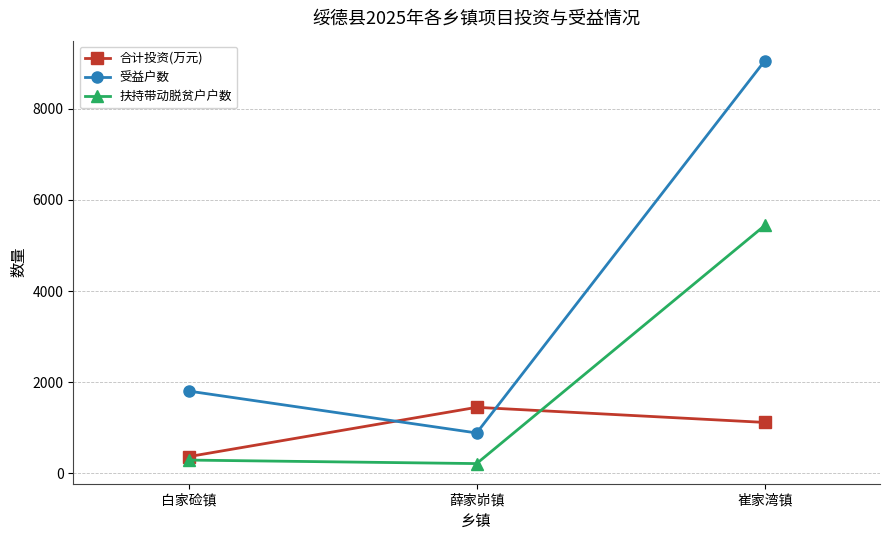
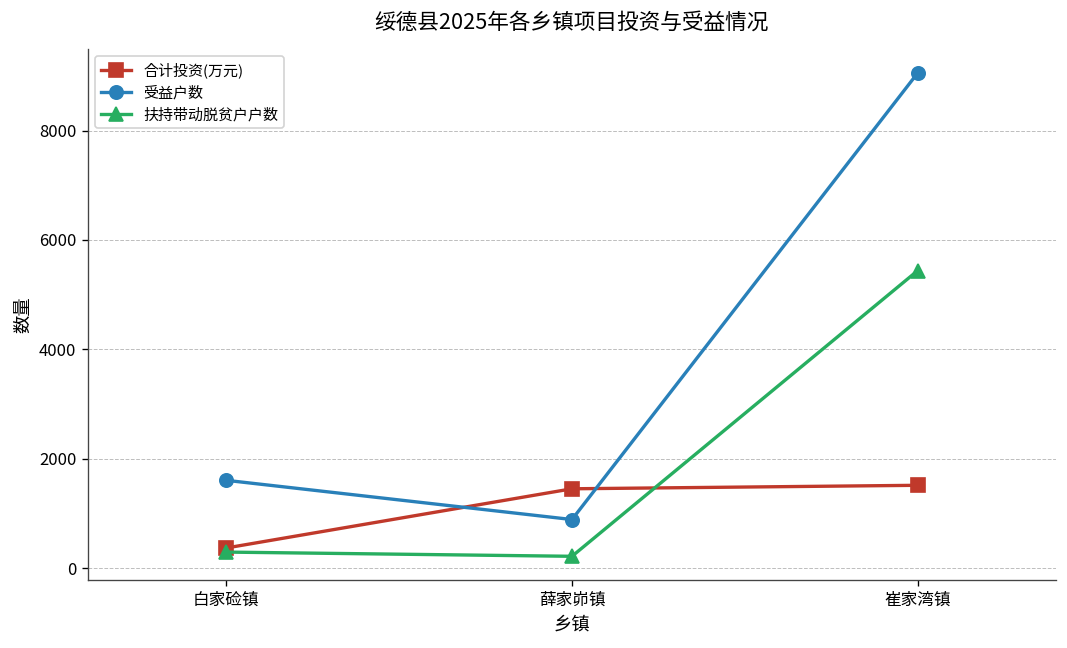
  {
    "合计投资(万元)": {
      "白家硷镇": 400,
      "薛家峁镇": 1500,
-     "崔家湾镇": 1100
+     "崔家湾镇": 1500
    },
    "受益户数": {
-     "白家硷镇": 1800,
+     "白家硷镇": 1600,
      "薛家峁镇": 900,
      "崔家湾镇": 9100
    },
    "扶持带动脱贫户户数": {
      "白家硷镇": 300,
      "薛家峁镇": 200,
      "崔家湾镇": 5400
    }
  }
